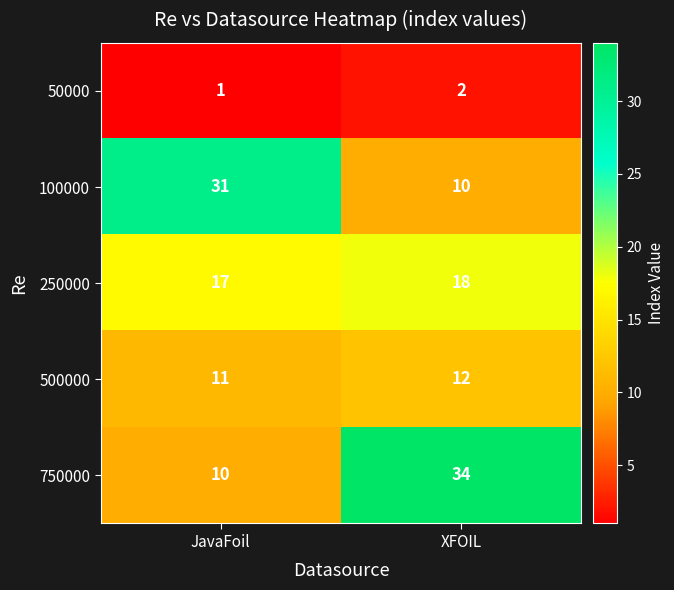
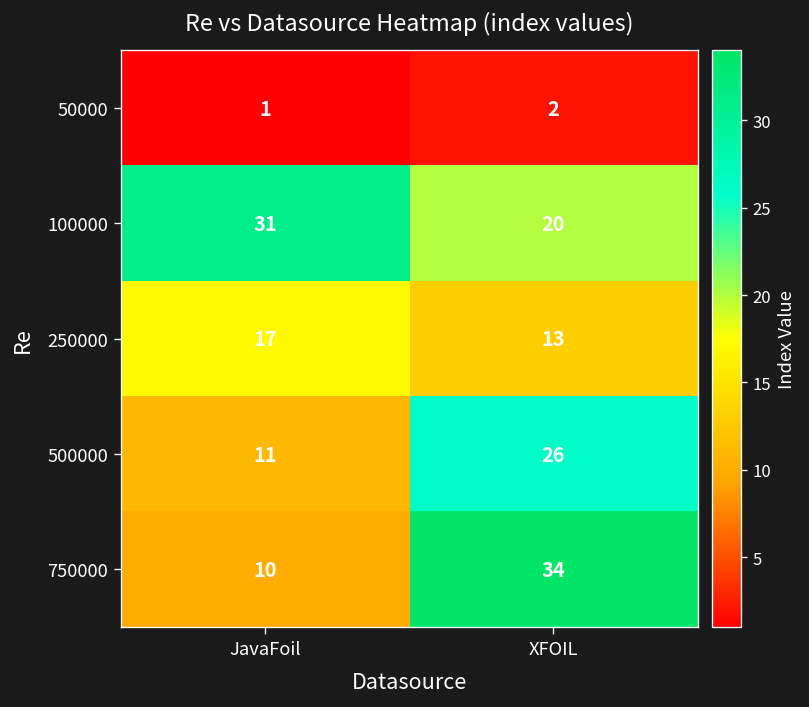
  {
    "50000": {
      "JavaFoil": 1,
      "XFOIL": 2
    },
    "100000": {
      "JavaFoil": 31,
-     "XFOIL": 10
+     "XFOIL": 20
    },
    "250000": {
      "JavaFoil": 17,
-     "XFOIL": 18
+     "XFOIL": 13
    },
    "500000": {
      "JavaFoil": 11,
-     "XFOIL": 12
+     "XFOIL": 26
    },
    "750000": {
      "JavaFoil": 10,
      "XFOIL": 34
    }
  }
